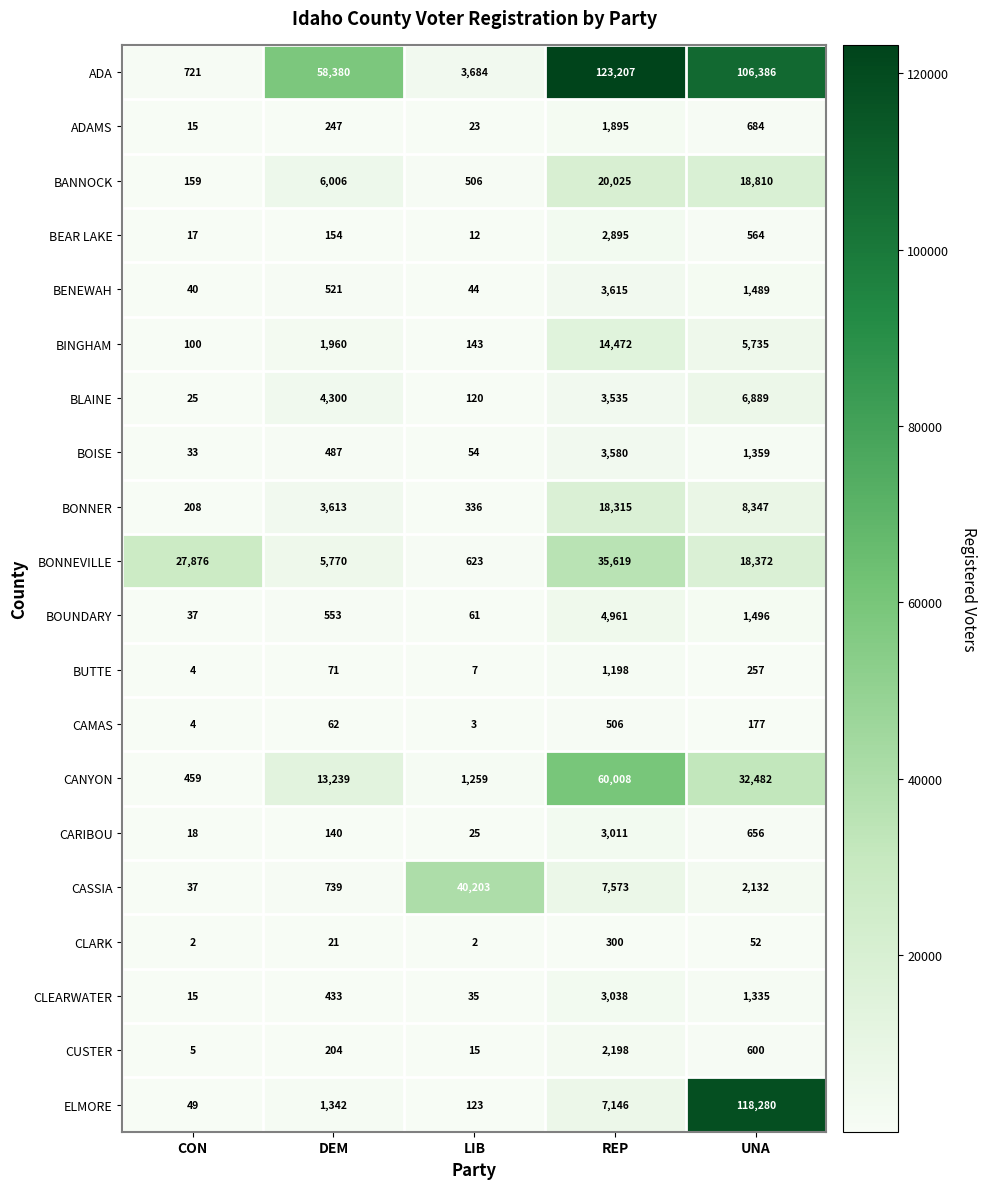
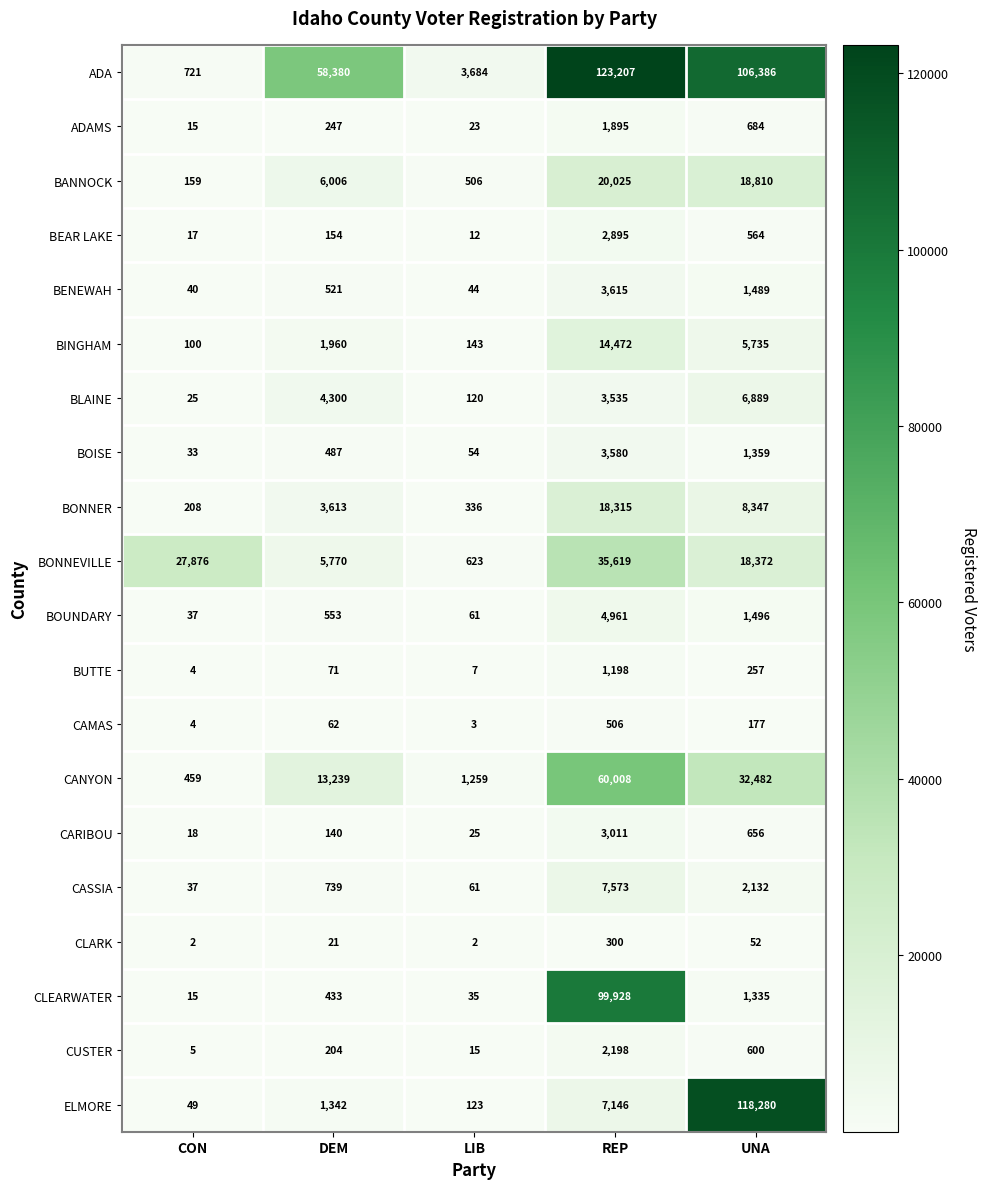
  {
    "ADA": {
      "CON": "721",
      "DEM": "58,380",
      "LIB": "3,684",
      "REP": "123,207",
      "UNA": "106,386"
    },
    "ADAMS": {
      "CON": "15",
      "DEM": "247",
      "LIB": "23",
      "REP": "1,895",
      "UNA": "684"
    },
    "BANNOCK": {
      "CON": "159",
      "DEM": "6,006",
      "LIB": "506",
      "REP": "20,025",
      "UNA": "18,810"
    },
    "BEAR LAKE": {
      "CON": "17",
      "DEM": "154",
      "LIB": "12",
      "REP": "2,895",
      "UNA": "564"
    },
    "BENEWAH": {
      "CON": "40",
      "DEM": "521",
      "LIB": "44",
      "REP": "3,615",
      "UNA": "1,489"
    },
    "BINGHAM": {
      "CON": "100",
      "DEM": "1,960",
      "LIB": "143",
      "REP": "14,472",
      "UNA": "5,735"
    },
    "BLAINE": {
      "CON": "25",
      "DEM": "4,300",
      "LIB": "120",
      "REP": "3,535",
      "UNA": "6,889"
    },
    "BOISE": {
      "CON": "33",
      "DEM": "487",
      "LIB": "54",
      "REP": "3,580",
      "UNA": "1,359"
    },
    "BONNER": {
      "CON": "208",
      "DEM": "3,613",
      "LIB": "336",
      "REP": "18,315",
      "UNA": "8,347"
    },
    "BONNEVILLE": {
      "CON": "27,876",
      "DEM": "5,770",
      "LIB": "623",
      "REP": "35,619",
      "UNA": "18,372"
    },
    "BOUNDARY": {
      "CON": "37",
      "DEM": "553",
      "LIB": "61",
      "REP": "4,961",
      "UNA": "1,496"
    },
    "BUTTE": {
      "CON": "4",
      "DEM": "71",
      "LIB": "7",
      "REP": "1,198",
      "UNA": "257"
    },
    "CAMAS": {
      "CON": "4",
      "DEM": "62",
      "LIB": "3",
      "REP": "506",
      "UNA": "177"
    },
    "CANYON": {
      "CON": "459",
      "DEM": "13,239",
      "LIB": "1,259",
      "REP": "60,008",
      "UNA": "32,482"
    },
    "CARIBOU": {
      "CON": "18",
      "DEM": "140",
      "LIB": "25",
      "REP": "3,011",
      "UNA": "656"
    },
    "CASSIA": {
      "CON": "37",
      "DEM": "739",
-     "LIB": "40,203",
+     "LIB": "61",
      "REP": "7,573",
      "UNA": "2,132"
    },
    "CLARK": {
      "CON": "2",
      "DEM": "21",
      "LIB": "2",
      "REP": "300",
      "UNA": "52"
    },
    "CLEARWATER": {
      "CON": "15",
      "DEM": "433",
      "LIB": "35",
-     "REP": "3,038",
+     "REP": "99,928",
      "UNA": "1,335"
    },
    "CUSTER": {
      "CON": "5",
      "DEM": "204",
      "LIB": "15",
      "REP": "2,198",
      "UNA": "600"
    },
    "ELMORE": {
      "CON": "49",
      "DEM": "1,342",
      "LIB": "123",
      "REP": "7,146",
      "UNA": "118,280"
    }
  }
